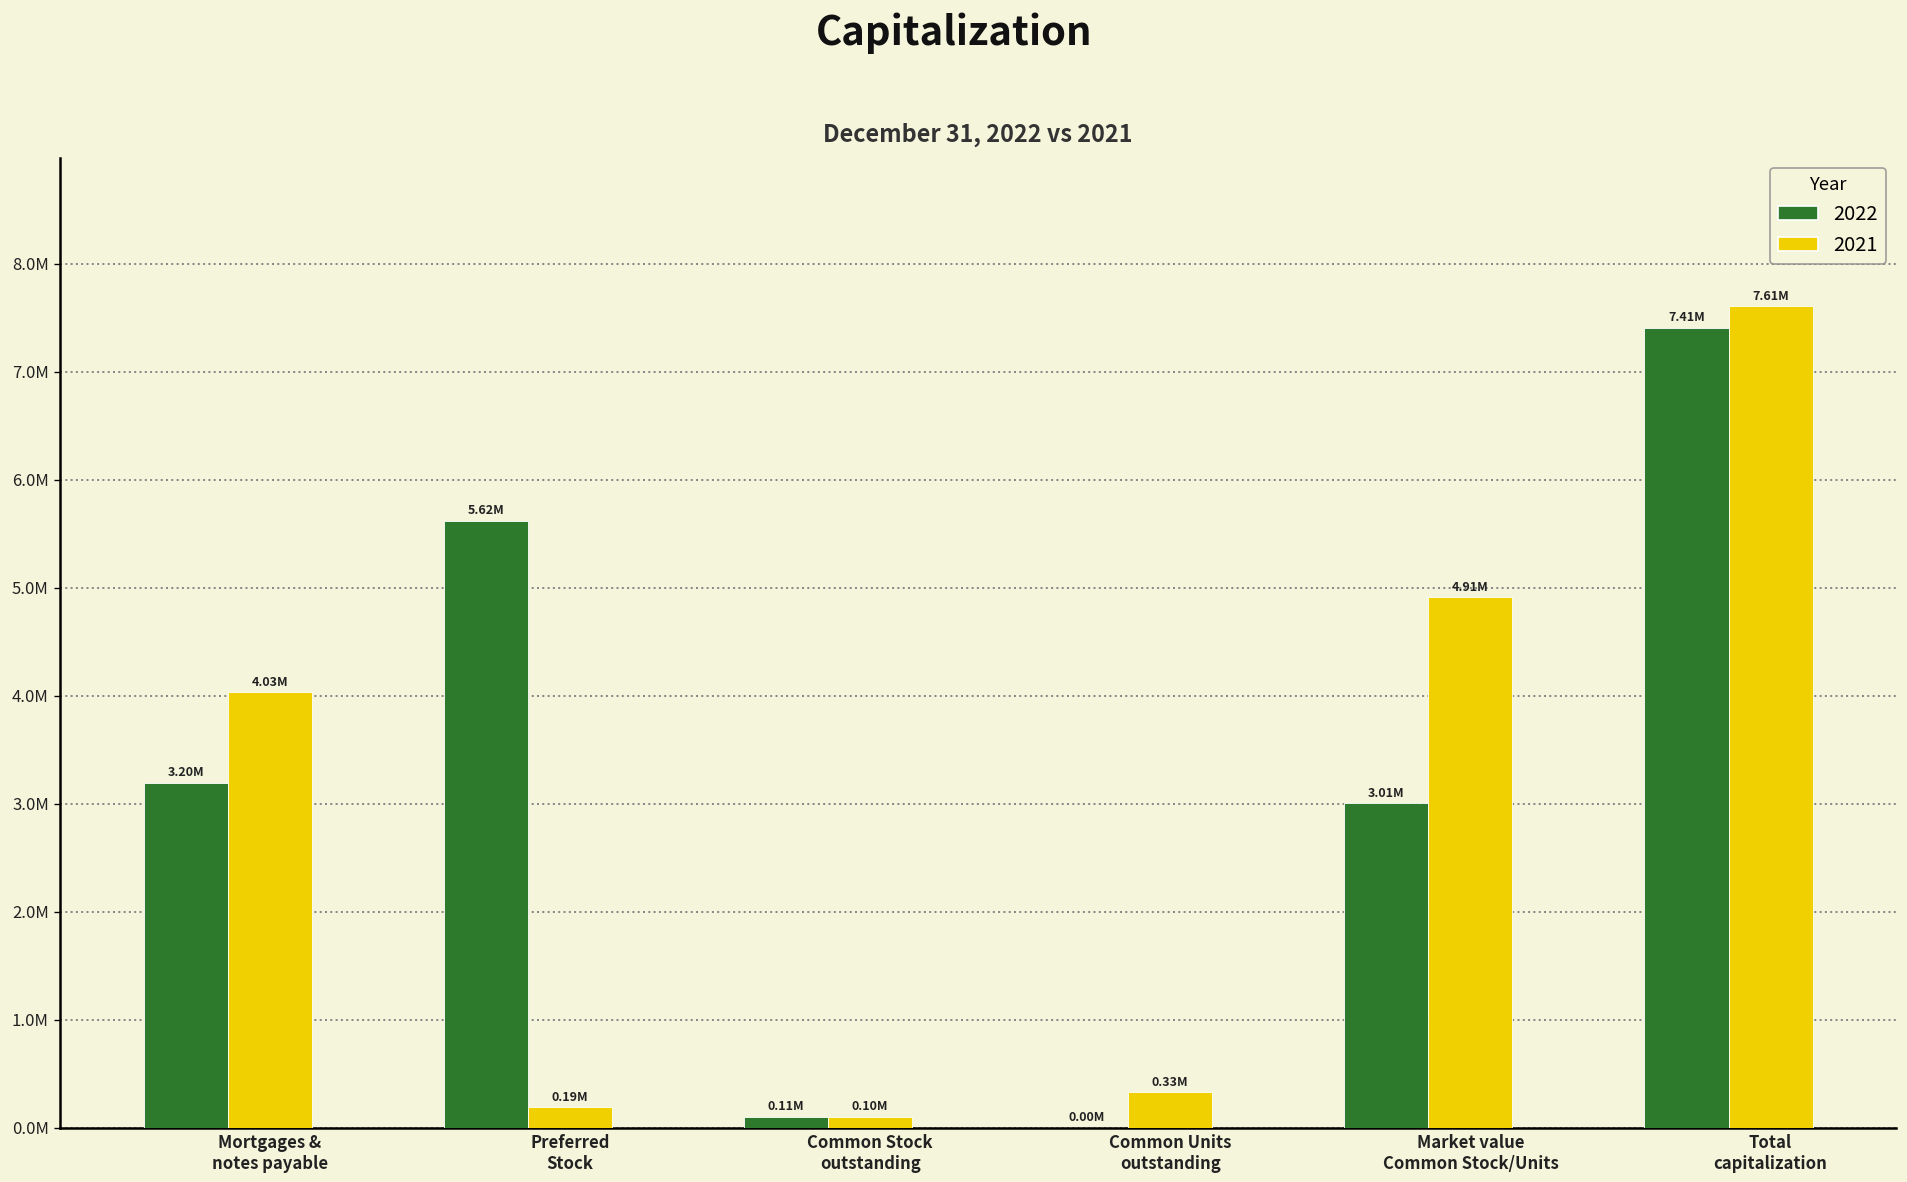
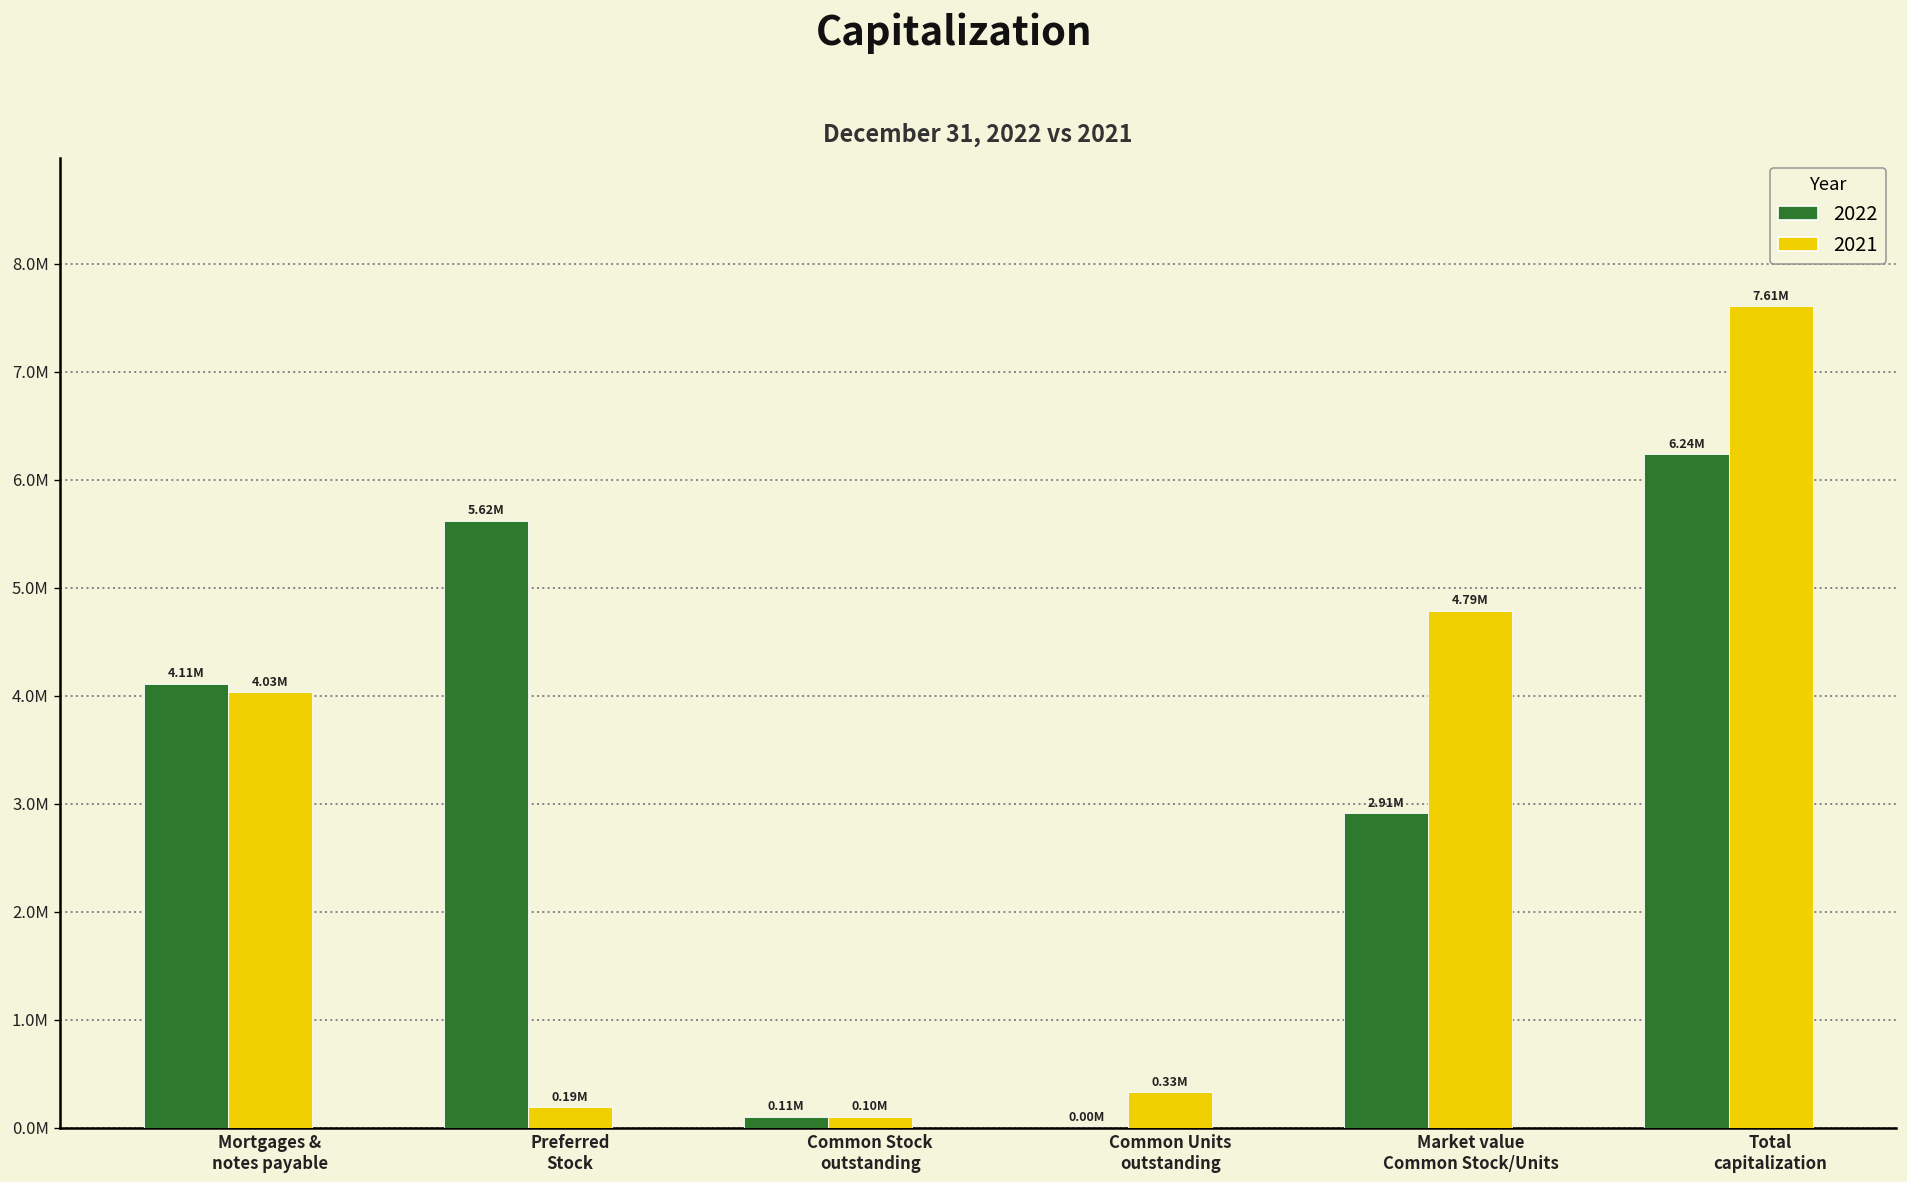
  {
    "2022": {
-     "Mortgages & notes payable": "3.20M",
+     "Mortgages & notes payable": "4.11M",
      "Preferred Stock": "5.62M",
      "Common Stock outstanding": "0.11M",
-     "Market value Common Stock/Units": "3.01M",
-     "Total capitalization": "7.41M"
+     "Market value Common Stock/Units": "2.91M",
+     "Total capitalization": "6.24M"
    },
    "2021": {
      "Mortgages & notes payable": "4.03M",
      "Preferred Stock": "0.19M",
      "Common Stock outstanding": "0.10M",
      "Common Units outstanding": "0.33M",
-     "Market value Common Stock/Units": "4.91M",
+     "Market value Common Stock/Units": "4.79M",
      "Total capitalization": "7.61M"
    }
  }
